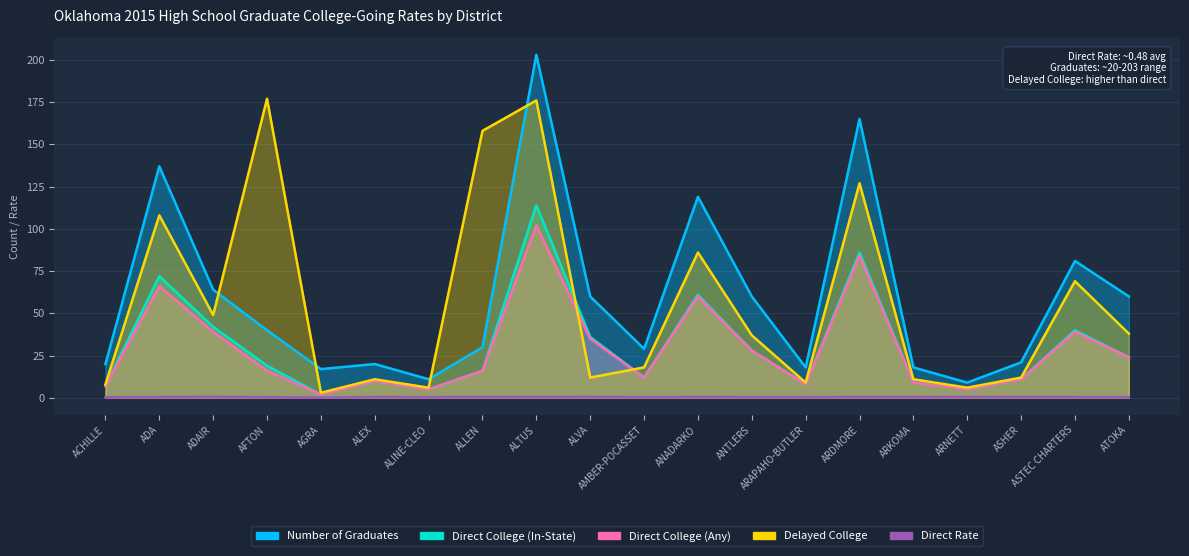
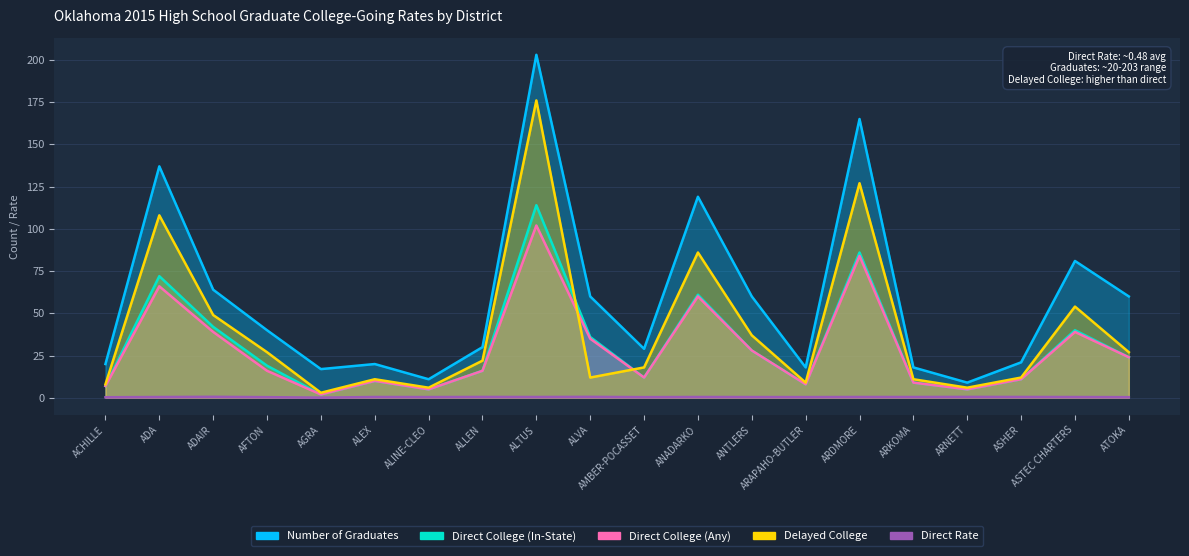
  {
    "Delayed College": {
      "ADA": 108,
      "ADAIR": 49,
-     "AFTON": 177,
-     "ALLEN": 158,
+     "AFTON": 27,
+     "ALLEN": 22,
      "ALTUS": 176,
      "ALVA": 12,
      "AMBER-POCASSET": 18,
      "ANADARKO": 86,
      "ANTLERS": 37,
      "ARDMORE": 127,
      "ARKOMA": 11,
-     "ASTEC CHARTERS": 69,
-     "ATOKA": 38
+     "ASTEC CHARTERS": 54,
+     "ATOKA": 27
    }
  }
